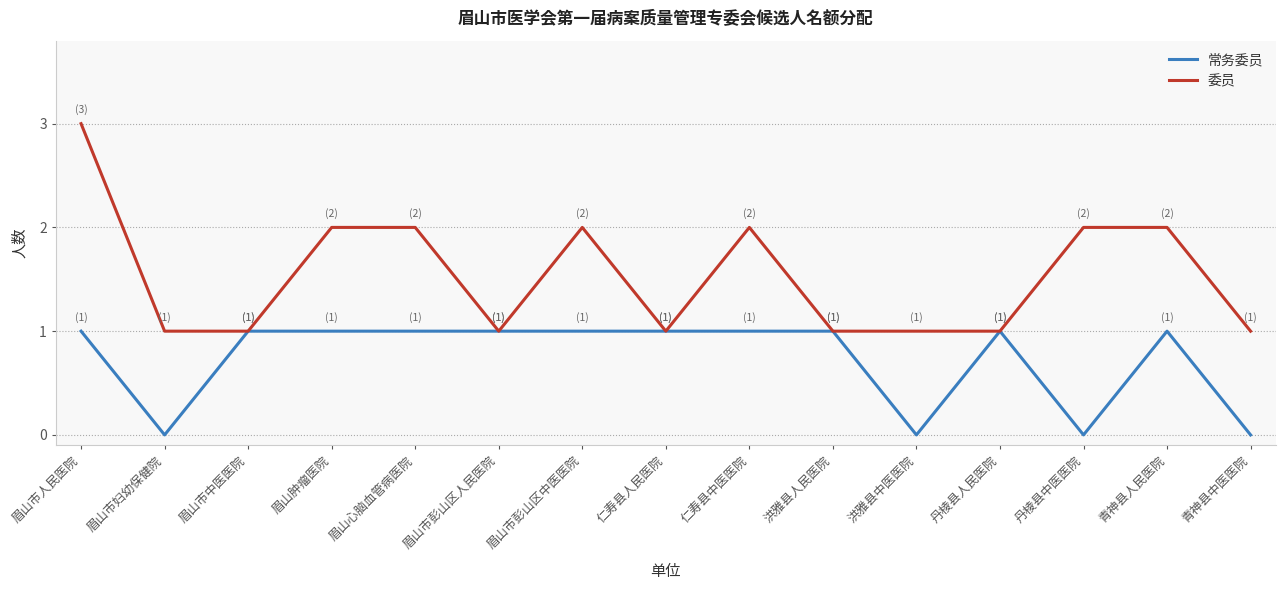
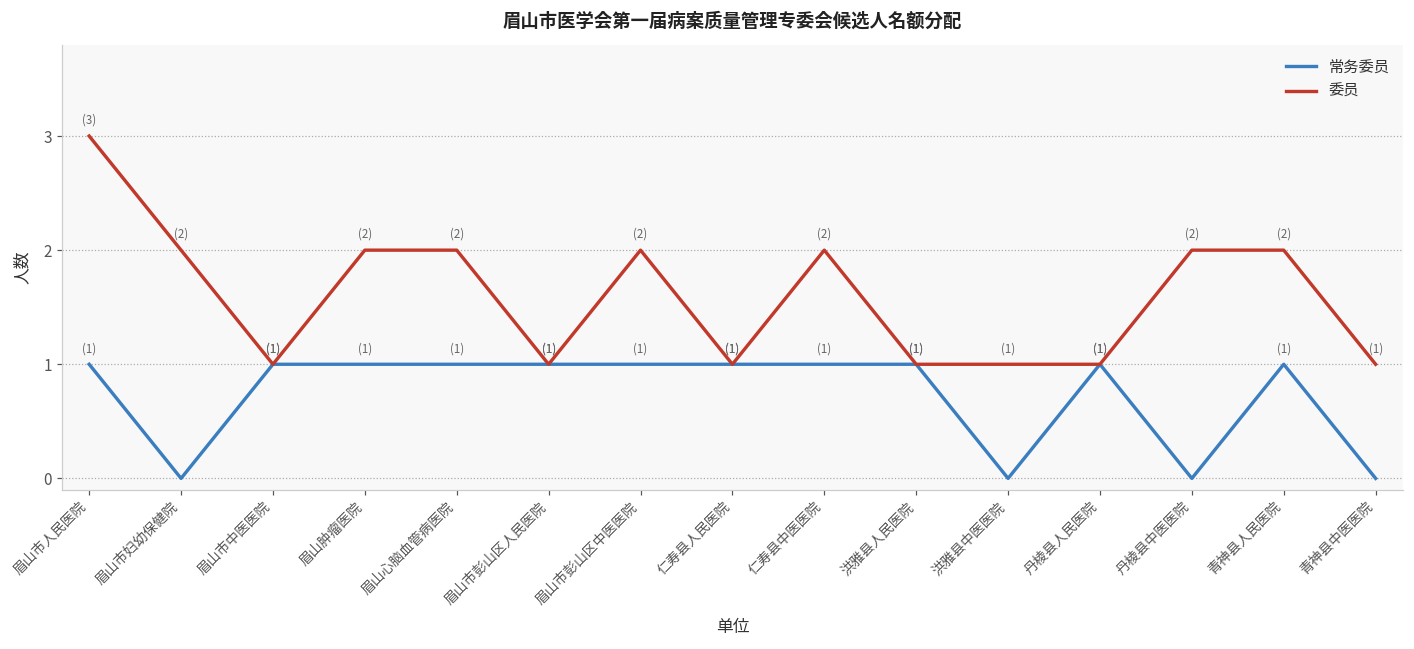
  {
    "常务委员": {
      "眉山市人民医院": "(1)",
      "眉山肿瘤医院": "(1)",
      "眉山心脑血管病医院": "(1)",
      "眉山市彭山区中医医院": "(1)",
      "仁寿县中医医院": "(1)",
      "青神县人民医院": "(1)"
    },
    "委员": {
      "眉山市人民医院": "(3)",
-     "眉山市妇幼保健院": "(1)",
+     "眉山市妇幼保健院": "(2)",
      "眉山肿瘤医院": "(2)",
      "眉山心脑血管病医院": "(2)",
      "眉山市彭山区中医医院": "(2)",
      "仁寿县中医医院": "(2)",
      "洪雅县中医医院": "(1)",
      "丹棱县中医医院": "(2)",
      "青神县人民医院": "(2)",
      "青神县中医医院": "(1)"
    }
  }
